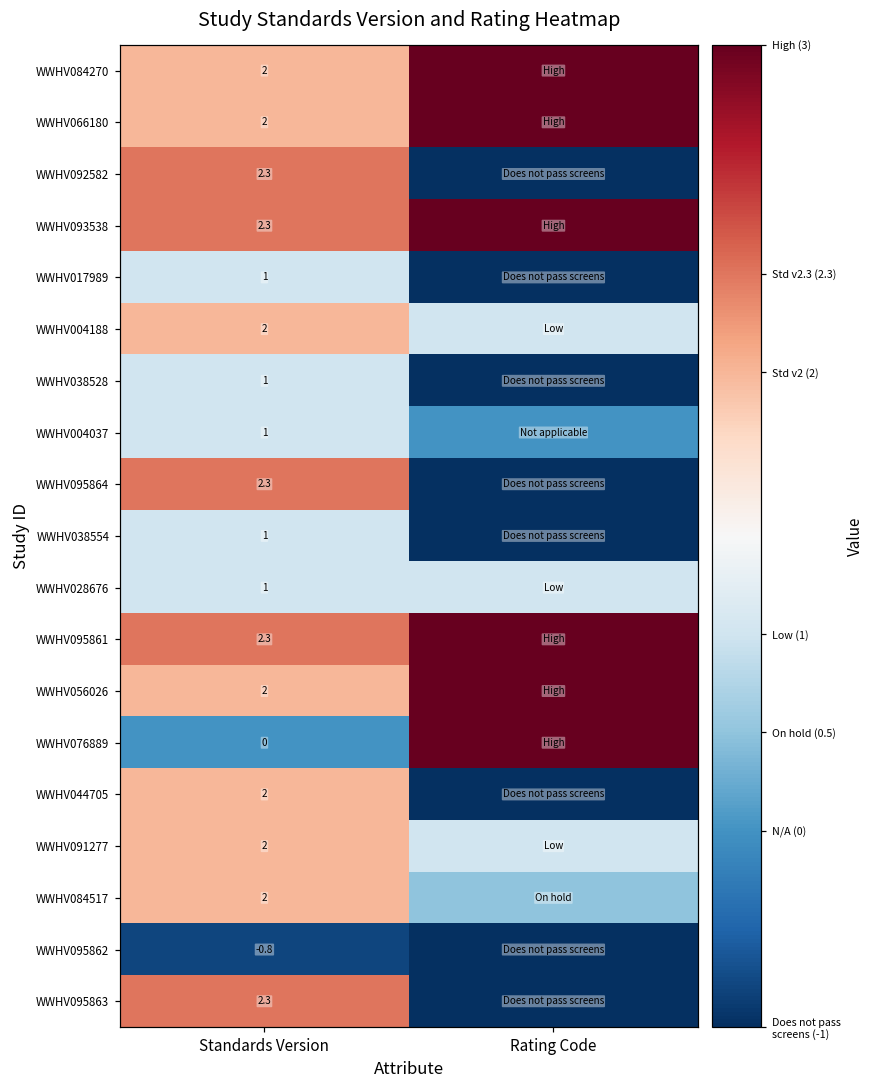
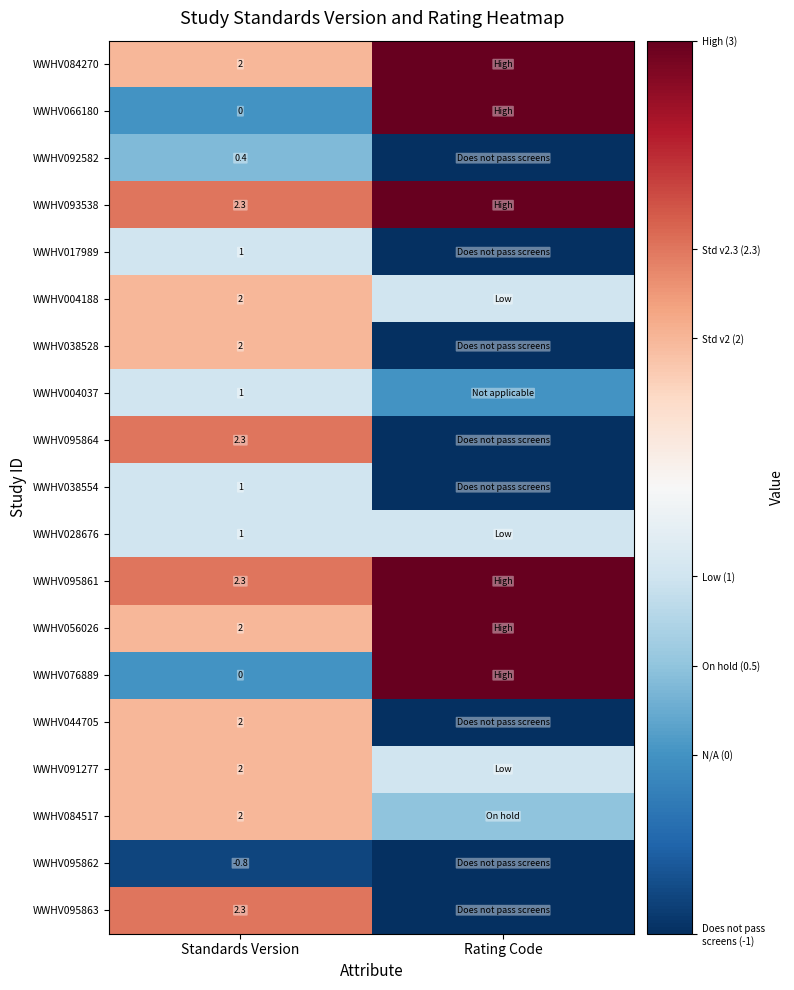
  {
    "WWHV066180": {
-     "Standards Version": 2
+     "Standards Version": 0
    },
    "WWHV092582": {
-     "Standards Version": 2.3
+     "Standards Version": 0.4
    },
    "WWHV038528": {
-     "Standards Version": 1
+     "Standards Version": 2
    }
  }
